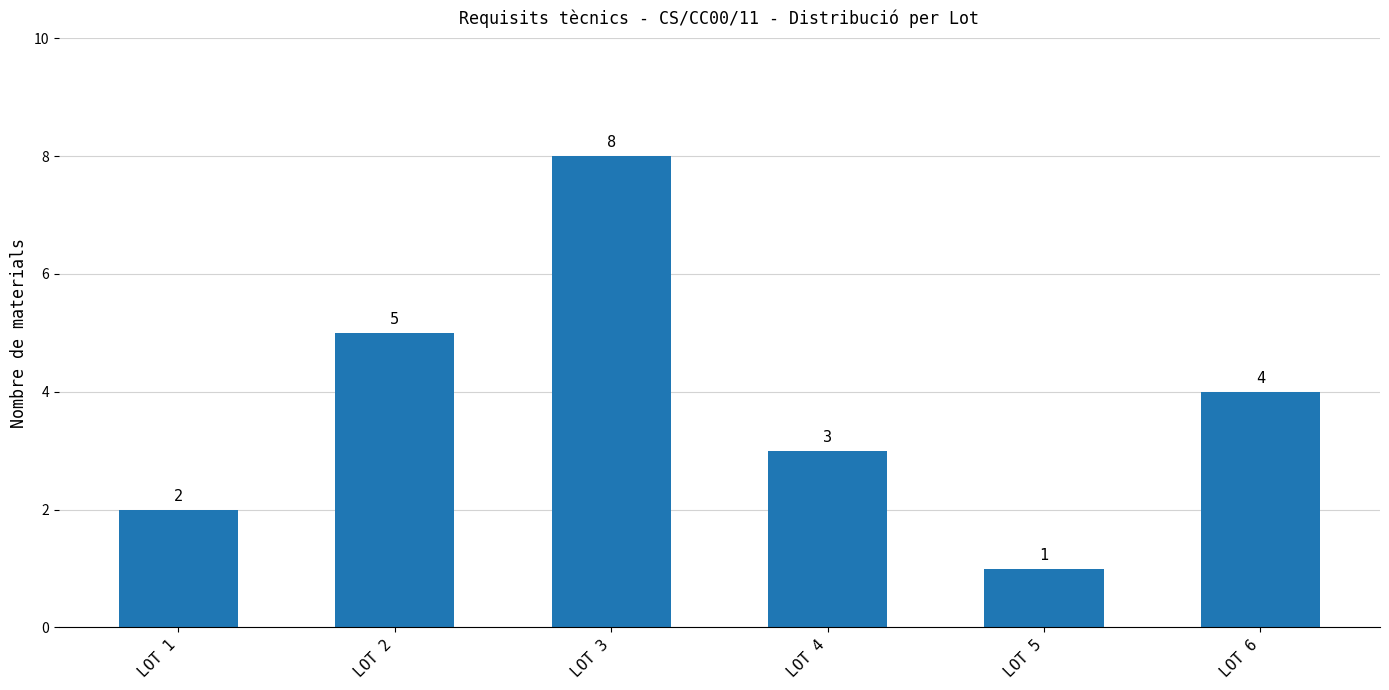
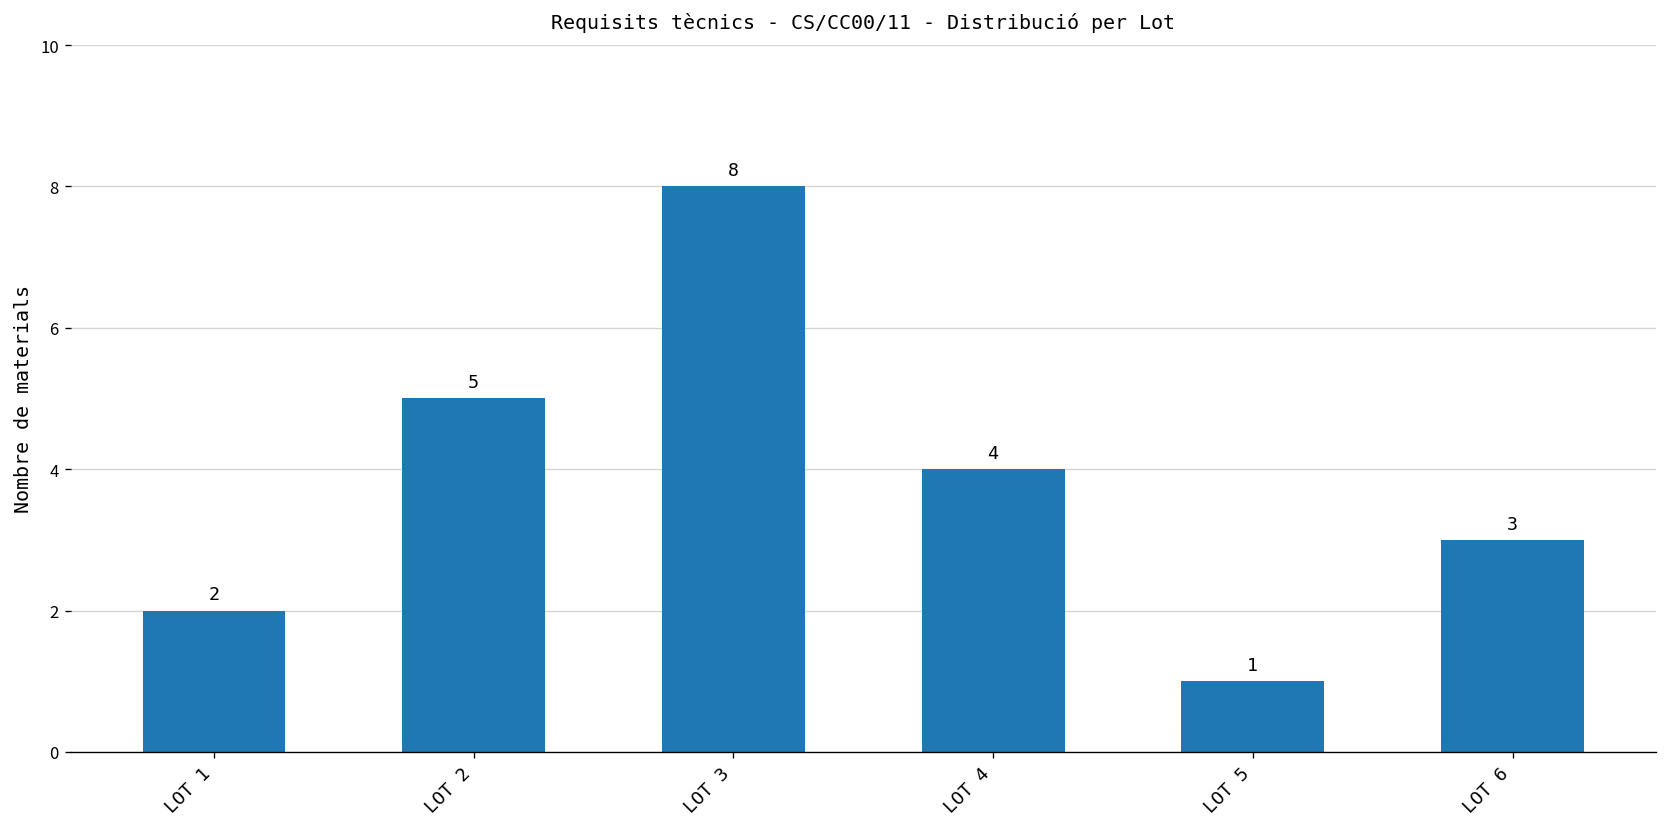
  {
    "LOT 1": 2,
    "LOT 2": 5,
    "LOT 3": 8,
-   "LOT 4": 3,
+   "LOT 4": 4,
    "LOT 5": 1,
-   "LOT 6": 4
+   "LOT 6": 3
  }
